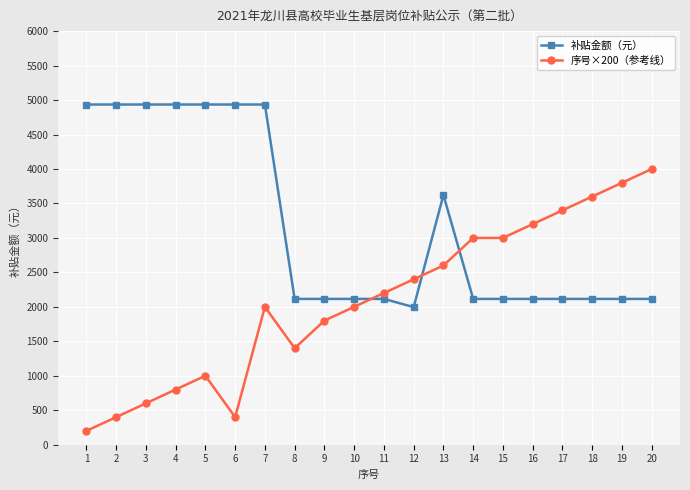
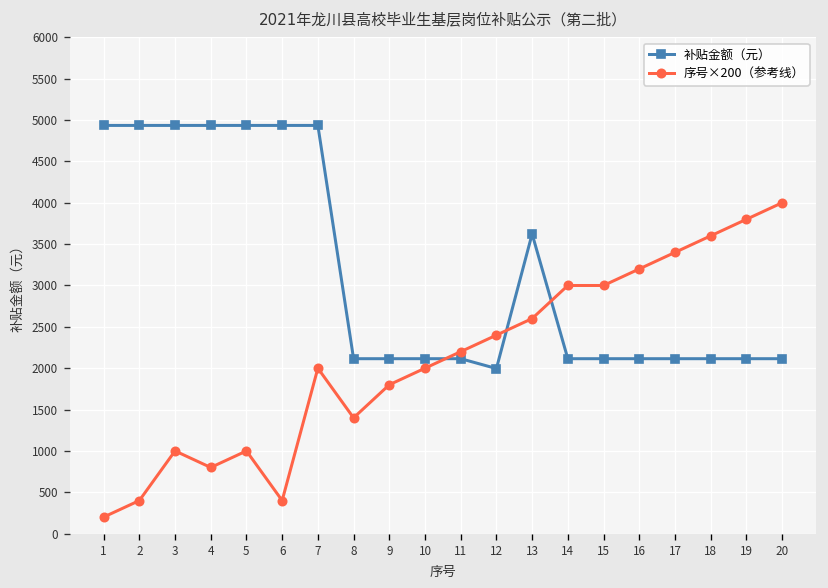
  {
    "补贴金额（元）": {
      "1": 4900,
      "2": 4900,
      "3": 4900,
      "4": 4900,
      "5": 4900,
      "6": 4900,
      "7": 4900,
      "8": 2100,
      "9": 2100,
      "10": 2100,
      "11": 2100,
      "12": 2000,
      "13": 3600,
      "14": 2100,
      "15": 2100,
      "16": 2100,
      "17": 2100,
      "18": 2100,
      "19": 2100,
      "20": 2100
    },
    "序号×200（参考线）": {
      "1": 200,
      "2": 400,
-     "3": 600,
+     "3": 1000,
      "4": 800,
      "5": 1000,
      "6": 400,
      "7": 2000,
      "8": 1400,
      "9": 1800,
      "10": 2000,
      "11": 2200,
      "12": 2400,
      "13": 2600,
      "14": 3000,
      "15": 3000,
      "16": 3200,
      "17": 3400,
      "18": 3600,
      "19": 3800,
      "20": 4000
    }
  }
